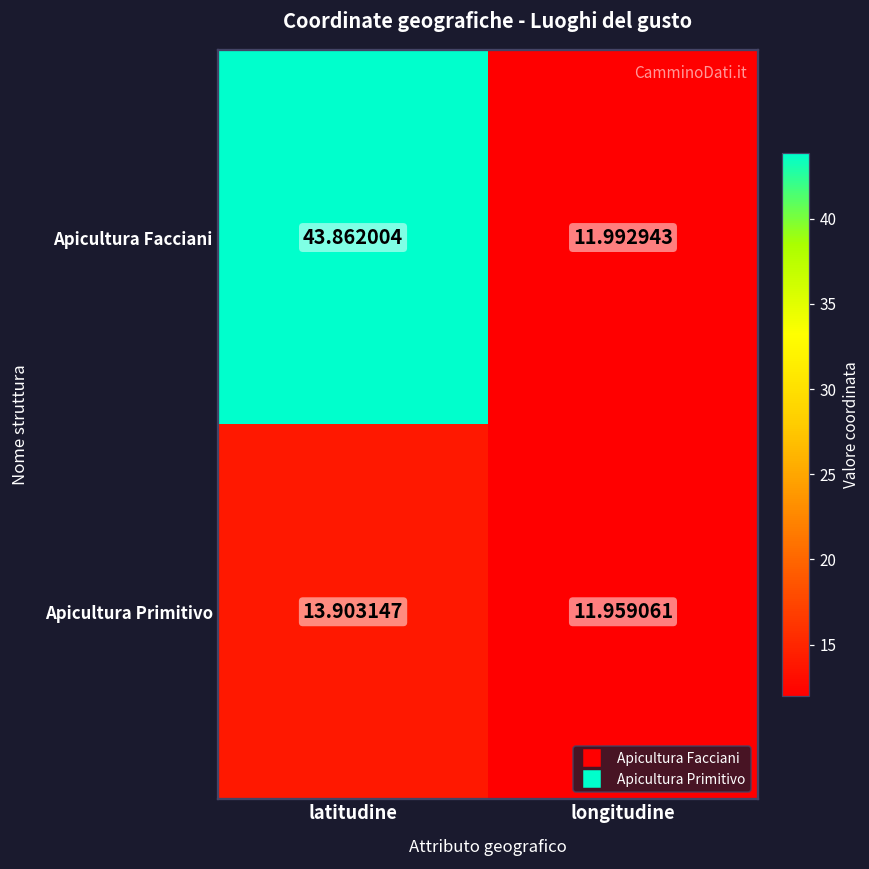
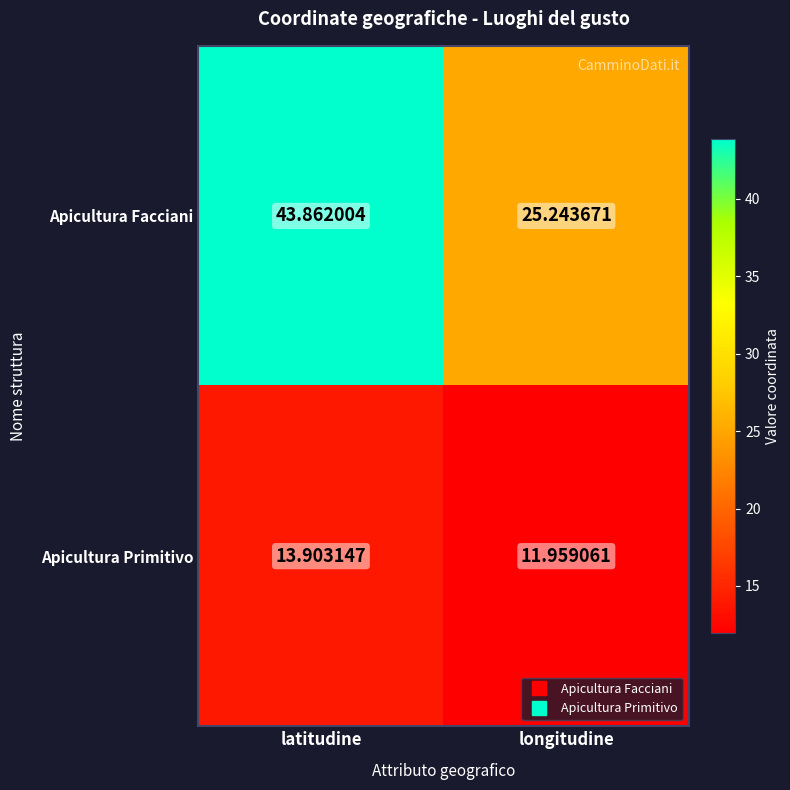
  {
    "Apicultura Facciani": {
-     "longitudine": 11.992943
+     "longitudine": 25.243671
    }
  }
